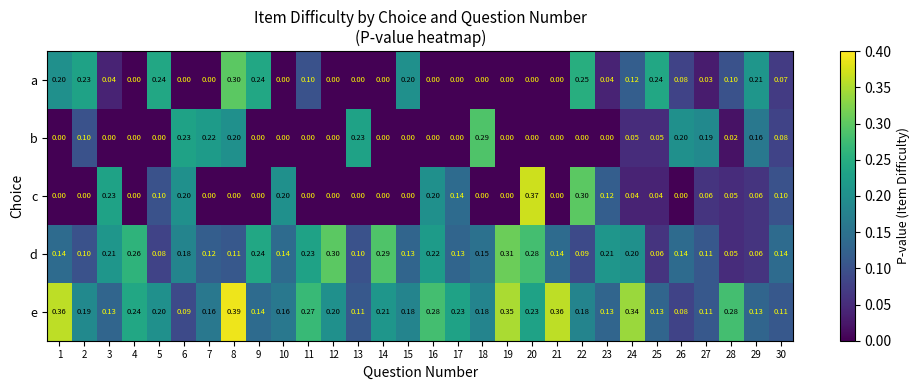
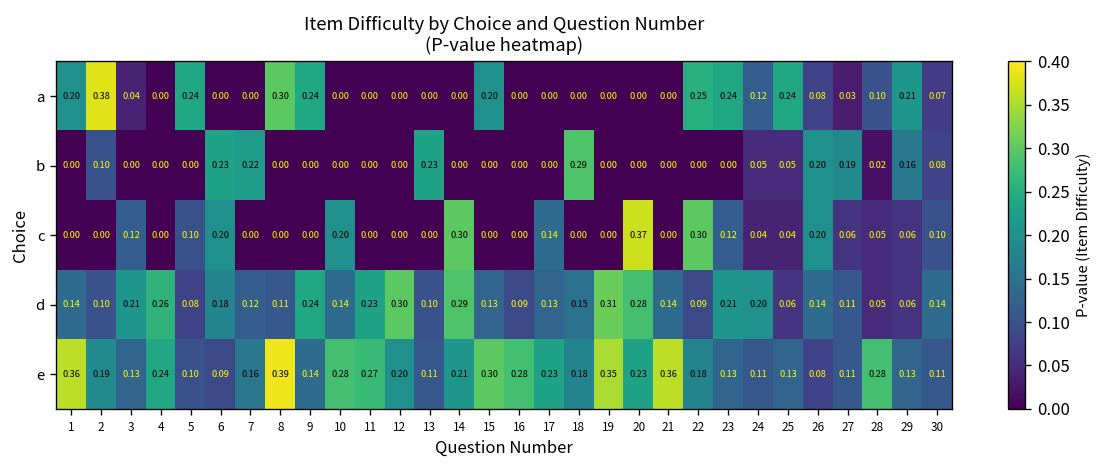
  {
    "a": {
      "1": 0.20,
-     "2": 0.23,
+     "2": 0.38,
      "3": 0.04,
      "4": 0.00,
      "5": 0.24,
      "6": 0.00,
      "7": 0.00,
      "8": 0.30,
      "9": 0.24,
      "10": 0.00,
-     "11": 0.10,
+     "11": 0.00,
      "12": 0.00,
      "13": 0.00,
      "14": 0.00,
      "15": 0.20,
      "16": 0.00,
      "17": 0.00,
      "18": 0.00,
      "19": 0.00,
      "20": 0.00,
      "21": 0.00,
      "22": 0.25,
-     "23": 0.04,
+     "23": 0.24,
      "24": 0.12,
      "25": 0.24,
      "26": 0.08,
      "27": 0.03,
      "28": 0.10,
      "29": 0.21,
      "30": 0.07
    },
    "b": {
      "1": 0.00,
      "2": 0.10,
      "3": 0.00,
      "4": 0.00,
      "5": 0.00,
      "6": 0.23,
      "7": 0.22,
-     "8": 0.20,
+     "8": 0.00,
      "9": 0.00,
      "10": 0.00,
      "11": 0.00,
      "12": 0.00,
      "13": 0.23,
      "14": 0.00,
      "15": 0.00,
      "16": 0.00,
      "17": 0.00,
      "18": 0.29,
      "19": 0.00,
      "20": 0.00,
      "21": 0.00,
      "22": 0.00,
      "23": 0.00,
      "24": 0.05,
      "25": 0.05,
      "26": 0.20,
      "27": 0.19,
      "28": 0.02,
      "29": 0.16,
      "30": 0.08
    },
    "c": {
      "1": 0.00,
      "2": 0.00,
-     "3": 0.23,
+     "3": 0.12,
      "4": 0.00,
      "5": 0.10,
      "6": 0.20,
      "7": 0.00,
      "8": 0.00,
      "9": 0.00,
      "10": 0.20,
      "11": 0.00,
      "12": 0.00,
      "13": 0.00,
-     "14": 0.00,
+     "14": 0.30,
      "15": 0.00,
-     "16": 0.20,
+     "16": 0.00,
      "17": 0.14,
      "18": 0.00,
      "19": 0.00,
      "20": 0.37,
      "21": 0.00,
      "22": 0.30,
      "23": 0.12,
      "24": 0.04,
      "25": 0.04,
-     "26": 0.00,
+     "26": 0.20,
      "27": 0.06,
      "28": 0.05,
      "29": 0.06,
      "30": 0.10
    },
    "d": {
      "1": 0.14,
      "2": 0.10,
      "3": 0.21,
      "4": 0.26,
      "5": 0.08,
      "6": 0.18,
      "7": 0.12,
      "8": 0.11,
      "9": 0.24,
      "10": 0.14,
      "11": 0.23,
      "12": 0.30,
      "13": 0.10,
      "14": 0.29,
      "15": 0.13,
-     "16": 0.22,
+     "16": 0.09,
      "17": 0.13,
      "18": 0.15,
      "19": 0.31,
      "20": 0.28,
      "21": 0.14,
      "22": 0.09,
      "23": 0.21,
      "24": 0.20,
      "25": 0.06,
      "26": 0.14,
      "27": 0.11,
      "28": 0.05,
      "29": 0.06,
      "30": 0.14
    },
    "e": {
      "1": 0.36,
      "2": 0.19,
      "3": 0.13,
      "4": 0.24,
-     "5": 0.20,
+     "5": 0.10,
      "6": 0.09,
      "7": 0.16,
      "8": 0.39,
      "9": 0.14,
-     "10": 0.16,
+     "10": 0.28,
      "11": 0.27,
      "12": 0.20,
      "13": 0.11,
      "14": 0.21,
-     "15": 0.18,
+     "15": 0.30,
      "16": 0.28,
      "17": 0.23,
      "18": 0.18,
      "19": 0.35,
      "20": 0.23,
      "21": 0.36,
      "22": 0.18,
      "23": 0.13,
-     "24": 0.34,
+     "24": 0.11,
      "25": 0.13,
      "26": 0.08,
      "27": 0.11,
      "28": 0.28,
      "29": 0.13,
      "30": 0.11
    }
  }
